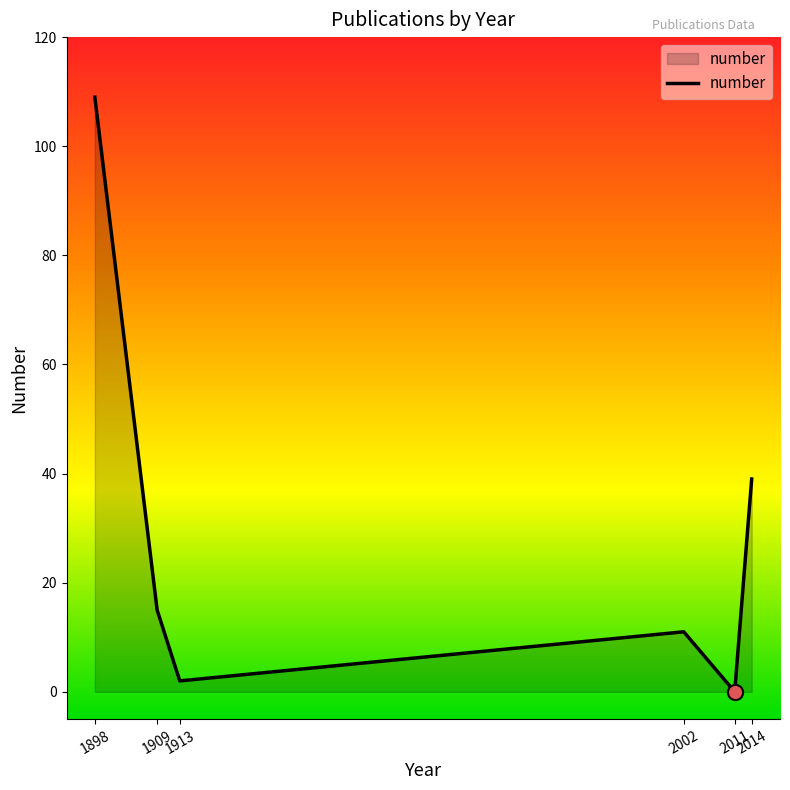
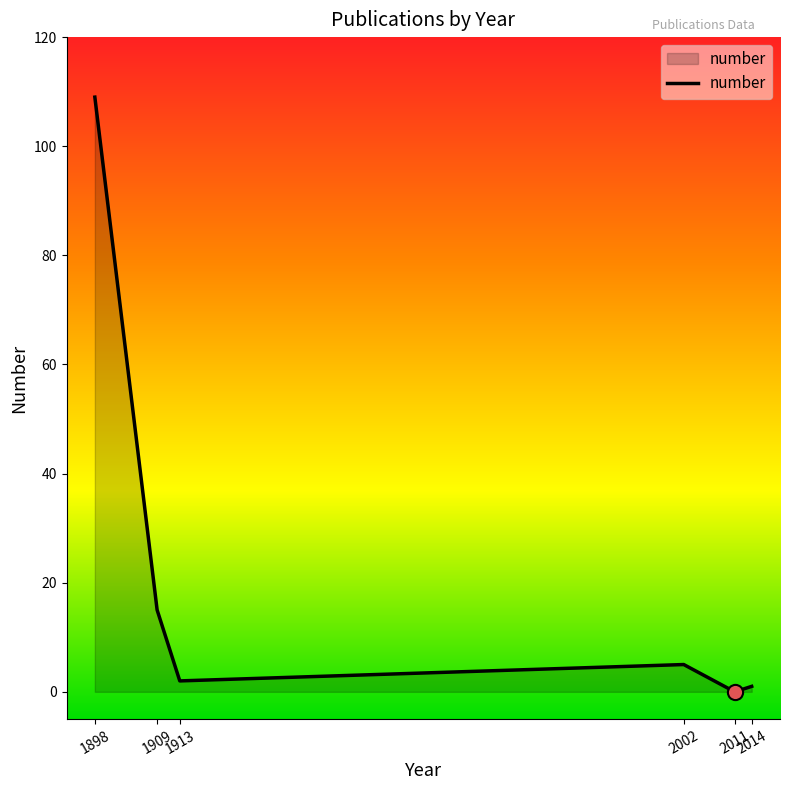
  {
    "number": {
      "1898": 109,
      "1909": 15,
      "1913": 2,
-     "2002": 11,
-     "2014": 39
+     "2002": 5,
+     "2014": 1
    }
  }
